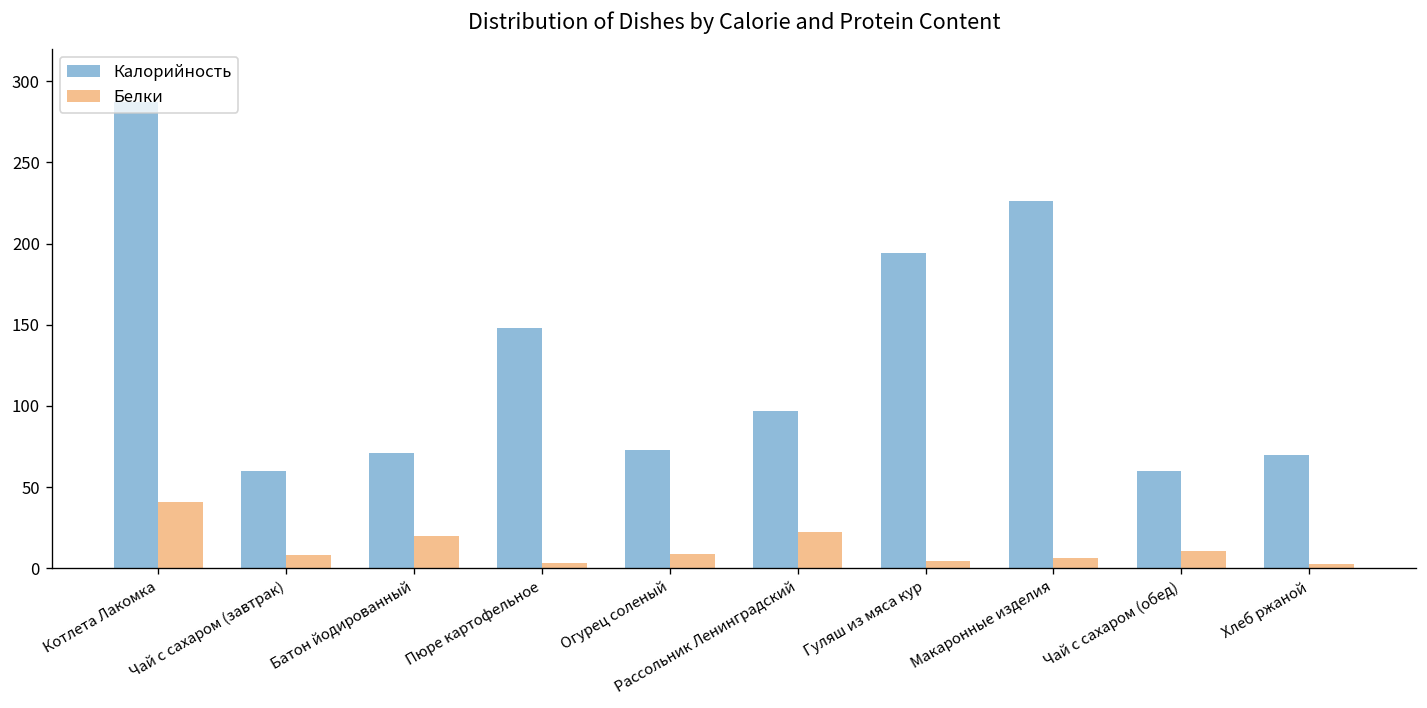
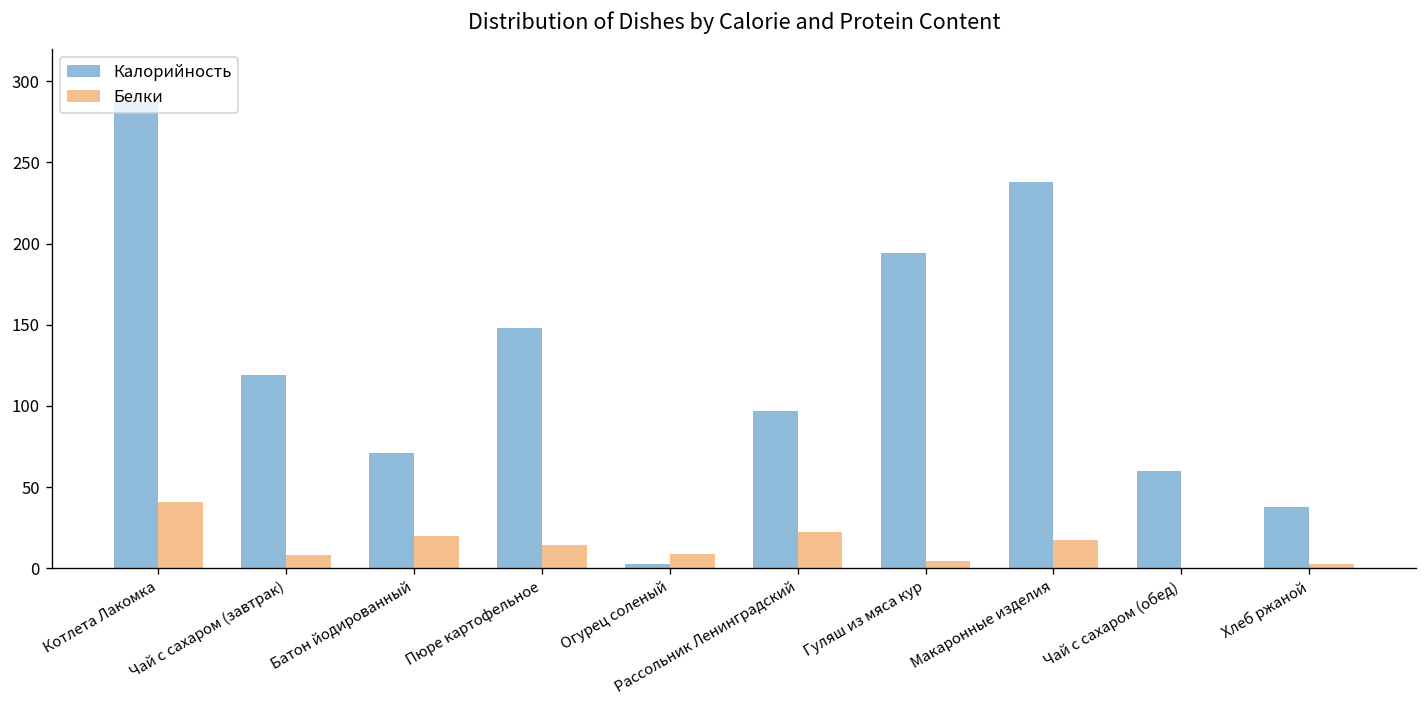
  {
    "Калорийность": {
-     "Чай с сахаром (завтрак)": 60,
+     "Чай с сахаром (завтрак)": 119,
      "Батон йодированный": 71,
      "Пюре картофельное": 148,
-     "Огурец соленый": 73,
+     "Огурец соленый": 3,
      "Рассольник Ленинградский": 97,
      "Гуляш из мяса кур": 194,
-     "Макаронные изделия": 226,
+     "Макаронные изделия": 238,
      "Чай с сахаром (обед)": 60,
-     "Хлеб ржаной": 70
+     "Хлеб ржаной": 38
    },
    "Белки": {
      "Котлета Лакомка": 41,
      "Чай с сахаром (завтрак)": 8,
      "Батон йодированный": 20,
-     "Пюре картофельное": 3,
+     "Пюре картофельное": 14,
      "Огурец соленый": 9,
      "Рассольник Ленинградский": 22,
      "Гуляш из мяса кур": 4,
-     "Макаронные изделия": 6,
-     "Чай с сахаром (обед)": 11,
+     "Макаронные изделия": 18,
+     "Чай с сахаром (обед)": 0,
      "Хлеб ржаной": 3
    }
  }
